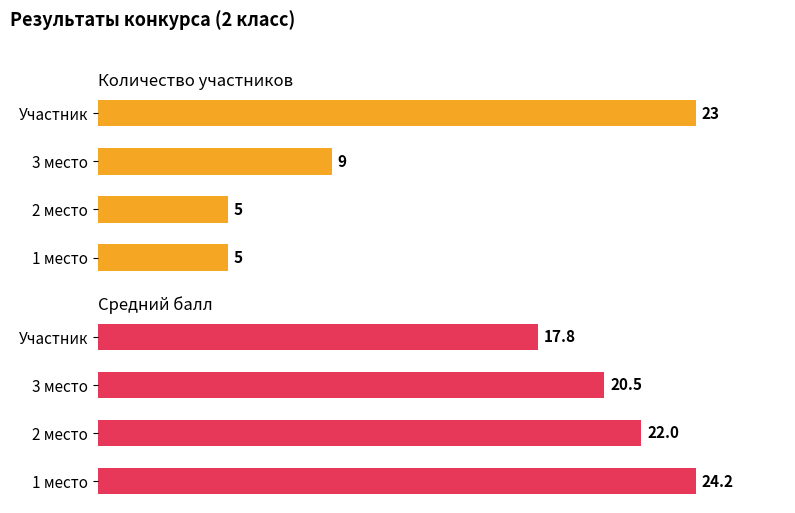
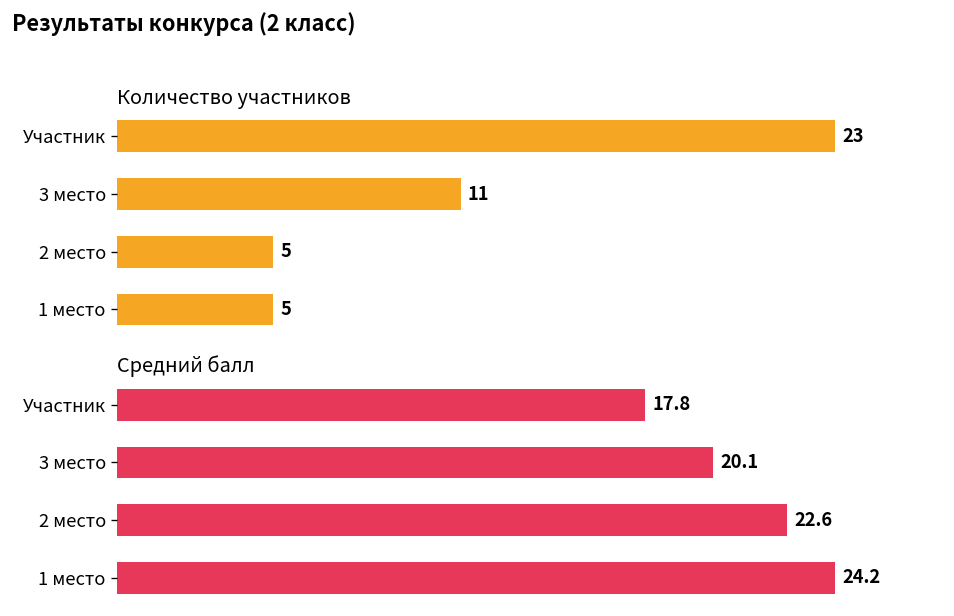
  {
    "Количество участников": {
-     "3 место": 9
+     "3 место": 11
    },
    "Средний балл": {
-     "3 место": 20.5,
-     "2 место": 22.0
+     "3 место": 20.1,
+     "2 место": 22.6
    }
  }
